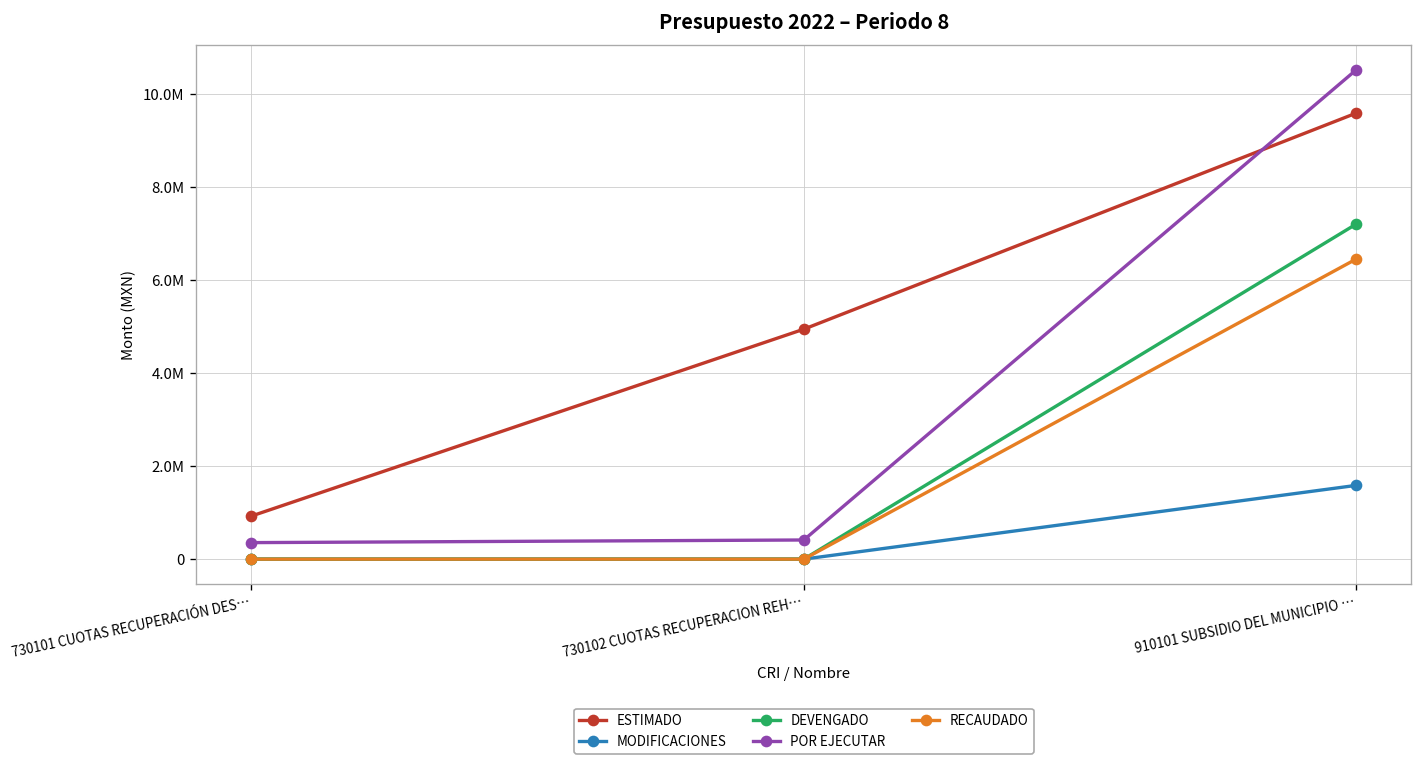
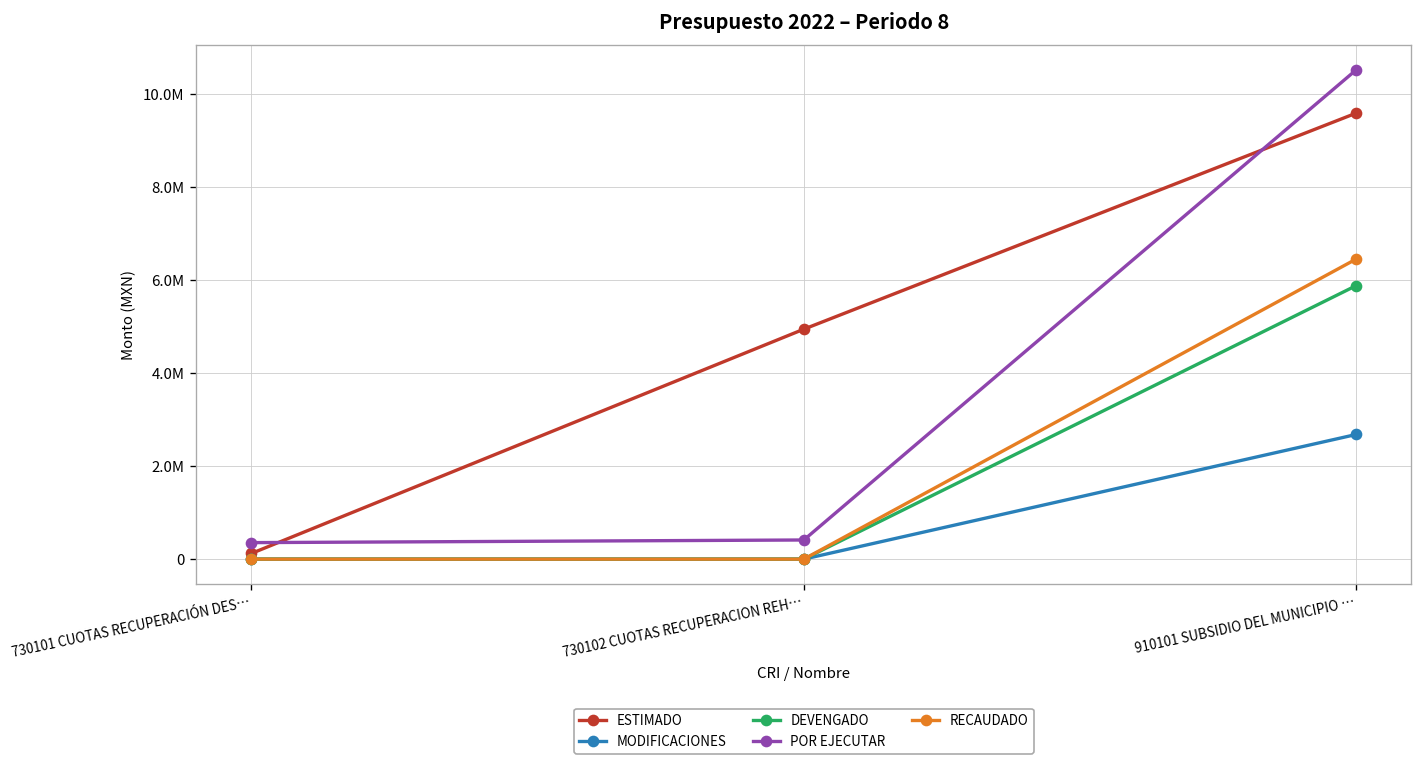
  {
    "ESTIMADO": {
-     "730101 CUOTAS RECUPERACIÓN DES…": 900000,
+     "730101 CUOTAS RECUPERACIÓN DES…": 100000,
      "730102 CUOTAS RECUPERACION REH…": 4900000,
      "910101 SUBSIDIO DEL MUNICIPIO …": 9600000
    },
    "MODIFICACIONES": {
-     "910101 SUBSIDIO DEL MUNICIPIO …": 1600000
+     "910101 SUBSIDIO DEL MUNICIPIO …": 2700000
    },
    "DEVENGADO": {
-     "910101 SUBSIDIO DEL MUNICIPIO …": 7200000
+     "910101 SUBSIDIO DEL MUNICIPIO …": 5900000
    },
    "POR EJECUTAR": {
      "730101 CUOTAS RECUPERACIÓN DES…": 400000,
      "730102 CUOTAS RECUPERACION REH…": 400000,
      "910101 SUBSIDIO DEL MUNICIPIO …": 10500000
    },
    "RECAUDADO": {
      "910101 SUBSIDIO DEL MUNICIPIO …": 6500000
    }
  }
